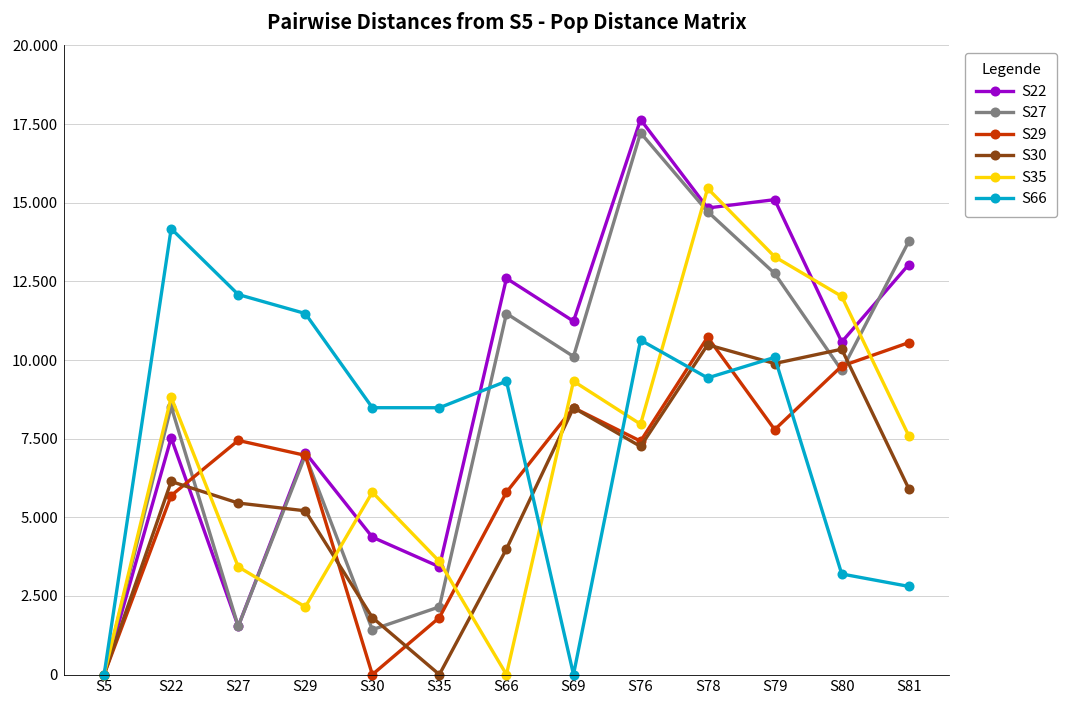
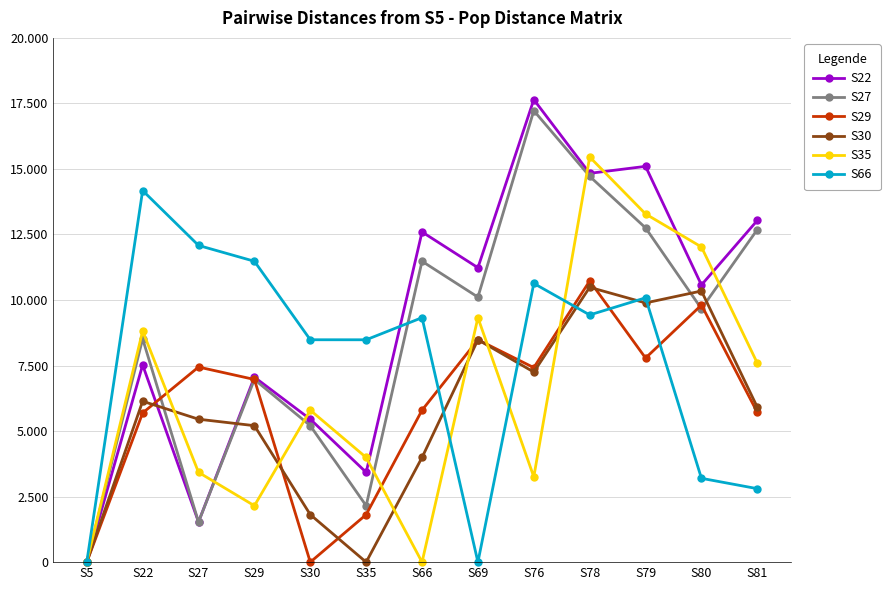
  {
    "S22": {
      "S22": 7.5,
-     "S30": 4.4,
+     "S30": 5.5,
      "S35": 3.4,
      "S66": 12.6,
      "S69": 11.2,
      "S76": 17.6,
      "S78": 14.8,
      "S79": 15.1,
      "S80": 10.6,
      "S81": 13.0
    },
    "S27": {
      "S22": 8.5,
-     "S30": 1.4,
+     "S30": 5.2,
      "S35": 2.2,
      "S66": 11.5,
      "S69": 10.1,
      "S76": 17.2,
      "S78": 14.7,
      "S79": 12.8,
      "S80": 9.7,
-     "S81": 13.8
+     "S81": 12.7
    },
    "S29": {
      "S22": 5.7,
      "S27": 7.4,
      "S30": 0.0,
      "S35": 1.8,
      "S66": 5.8,
      "S76": 7.4,
      "S78": 10.7,
      "S79": 7.8,
      "S80": 9.8,
-     "S81": 10.6
+     "S81": 5.7
    },
    "S30": {
      "S22": 6.1,
      "S27": 5.5,
      "S29": 5.2,
      "S30": 1.8,
      "S35": 0.0,
      "S66": 4.0,
      "S76": 7.3,
      "S78": 10.5,
      "S79": 9.9,
      "S80": 10.3,
      "S81": 5.9
    },
    "S35": {
      "S22": 8.8,
      "S27": 3.4,
      "S29": 2.2,
      "S30": 5.8,
-     "S35": 3.6,
+     "S35": 4.0,
      "S66": 0.0,
      "S69": 9.3,
-     "S76": 8.0,
+     "S76": 3.3,
      "S78": 15.5,
      "S79": 13.3,
      "S80": 12.0,
      "S81": 7.6
    },
    "S66": {
      "S22": 14.2,
      "S27": 12.1,
      "S29": 11.5,
      "S30": 8.5,
      "S35": 8.5,
      "S66": 9.3,
      "S69": 0.0,
      "S76": 10.6,
      "S78": 9.4,
      "S79": 10.1,
      "S80": 3.2,
      "S81": 2.8
    }
  }
